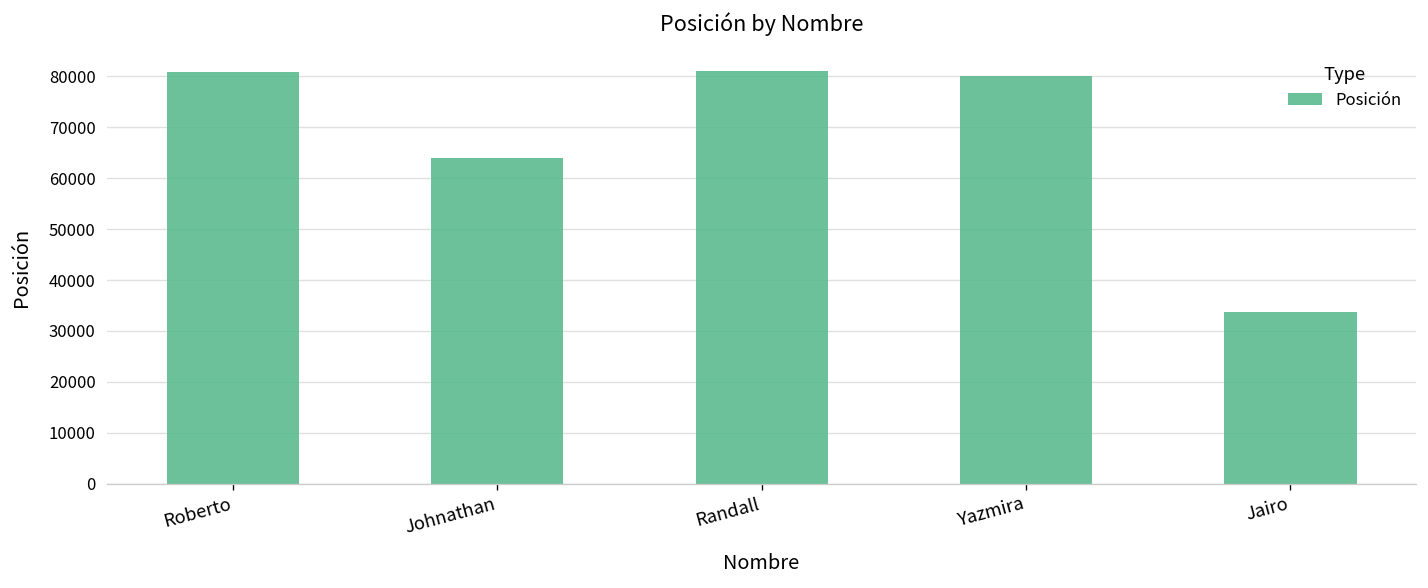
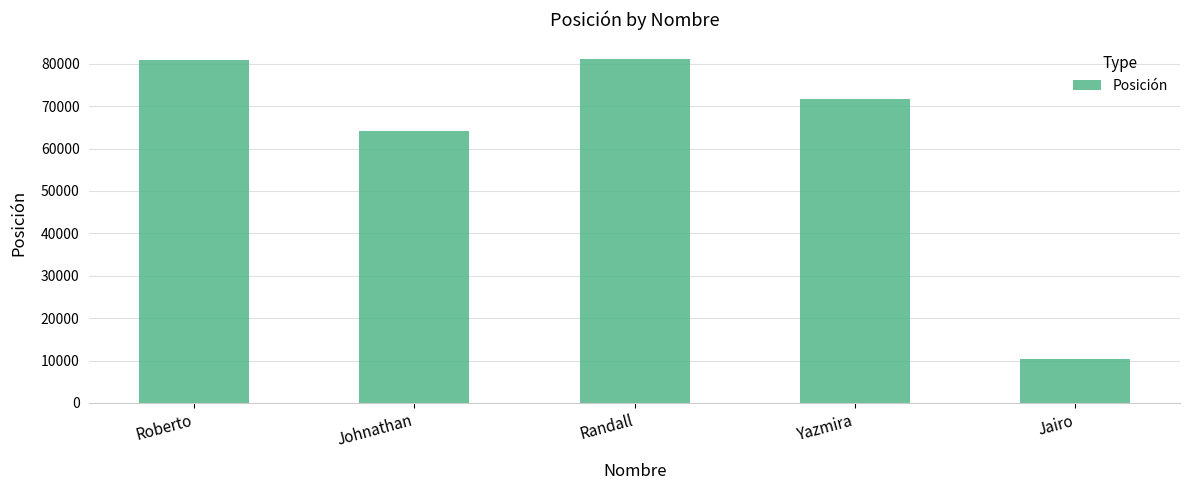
  {
    "Roberto": 81000,
    "Johnathan": 64000,
    "Randall": 81000,
-   "Yazmira": 80000,
-   "Jairo": 34000
+   "Yazmira": 72000,
+   "Jairo": 10000
  }
